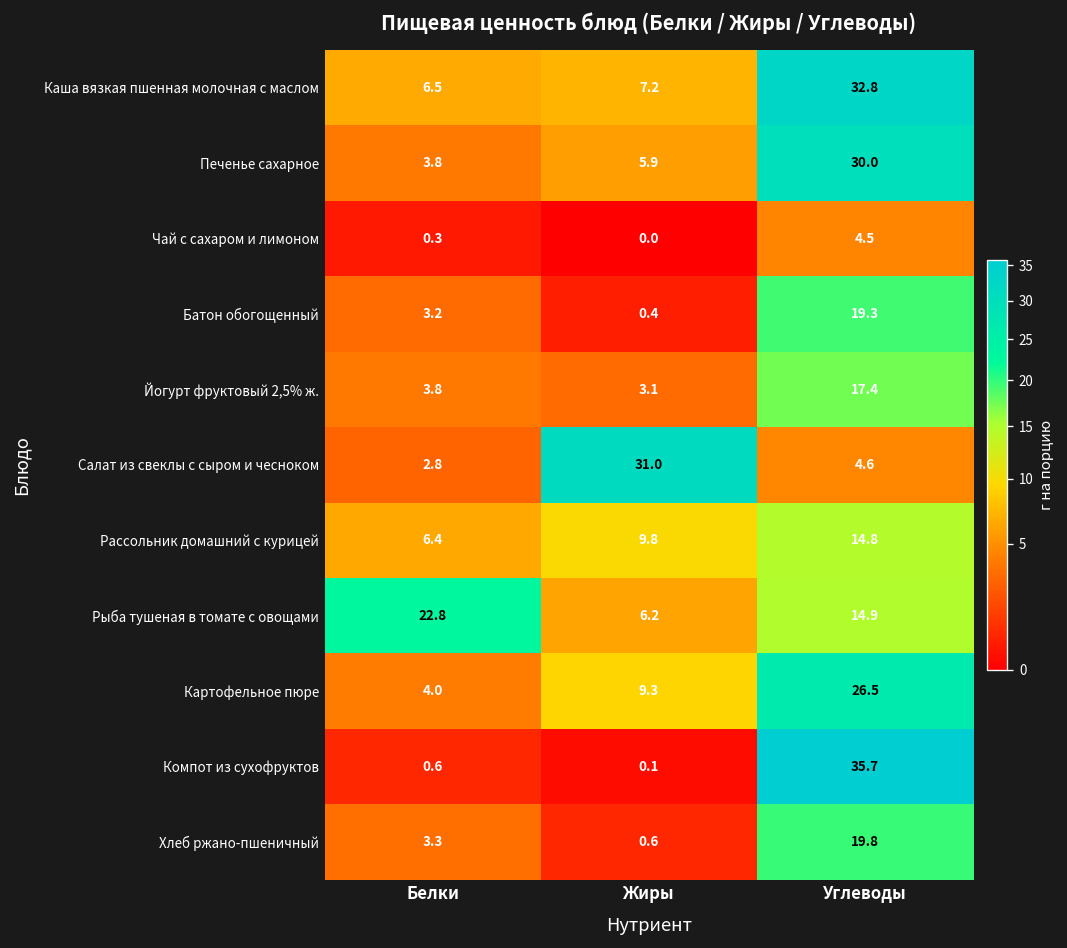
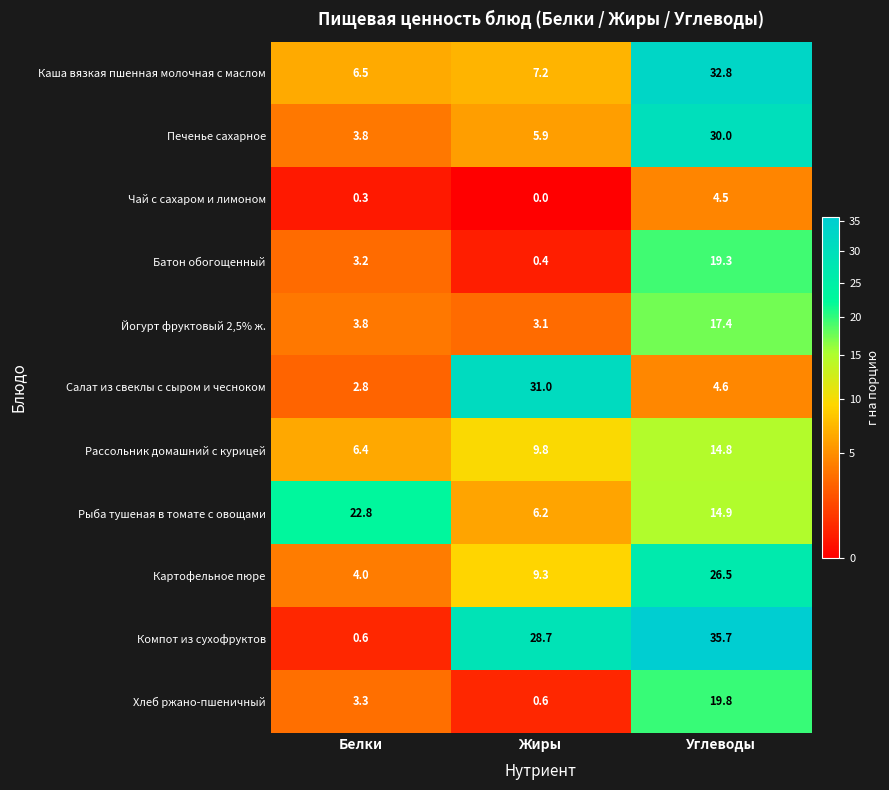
  {
    "Каша вязкая пшенная молочная с маслом": {
      "Белки": 6.5,
      "Жиры": 7.2,
      "Углеводы": 32.8
    },
    "Печенье сахарное": {
      "Белки": 3.8,
      "Жиры": 5.9,
      "Углеводы": 30.0
    },
    "Чай с сахаром и лимоном": {
      "Белки": 0.3,
      "Жиры": 0.0,
      "Углеводы": 4.5
    },
    "Батон обогощенный": {
      "Белки": 3.2,
      "Жиры": 0.4,
      "Углеводы": 19.3
    },
    "Йогурт фруктовый 2,5% ж.": {
      "Белки": 3.8,
      "Жиры": 3.1,
      "Углеводы": 17.4
    },
    "Салат из свеклы с сыром и чесноком": {
      "Белки": 2.8,
      "Жиры": 31.0,
      "Углеводы": 4.6
    },
    "Рассольник домашний с курицей": {
      "Белки": 6.4,
      "Жиры": 9.8,
      "Углеводы": 14.8
    },
    "Рыба тушеная в томате с овощами": {
      "Белки": 22.8,
      "Жиры": 6.2,
      "Углеводы": 14.9
    },
    "Картофельное пюре": {
      "Белки": 4.0,
      "Жиры": 9.3,
      "Углеводы": 26.5
    },
    "Компот из сухофруктов": {
      "Белки": 0.6,
-     "Жиры": 0.1,
+     "Жиры": 28.7,
      "Углеводы": 35.7
    },
    "Хлеб ржано-пшеничный": {
      "Белки": 3.3,
      "Жиры": 0.6,
      "Углеводы": 19.8
    }
  }
